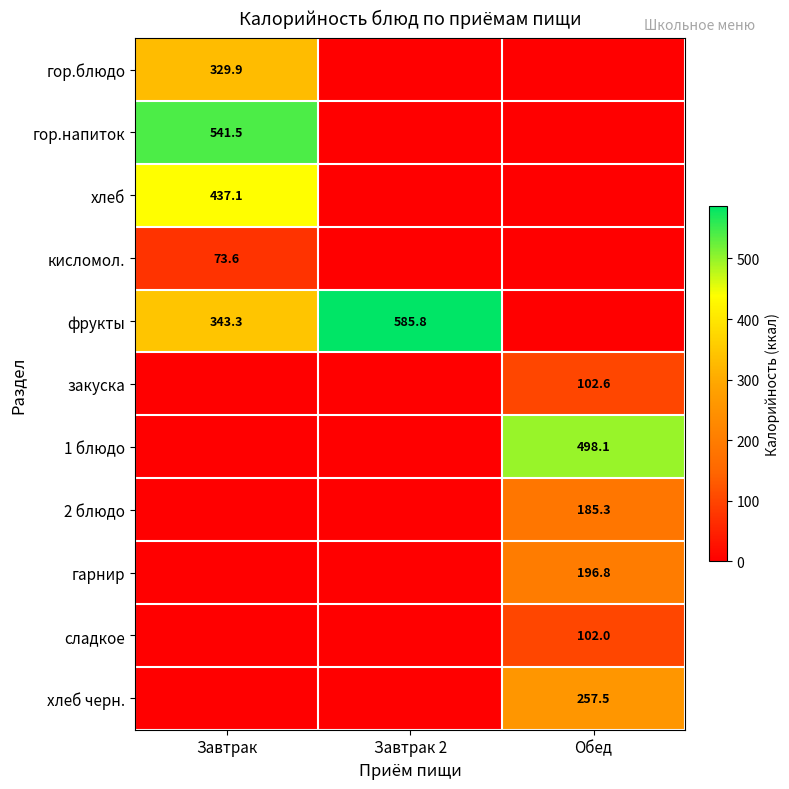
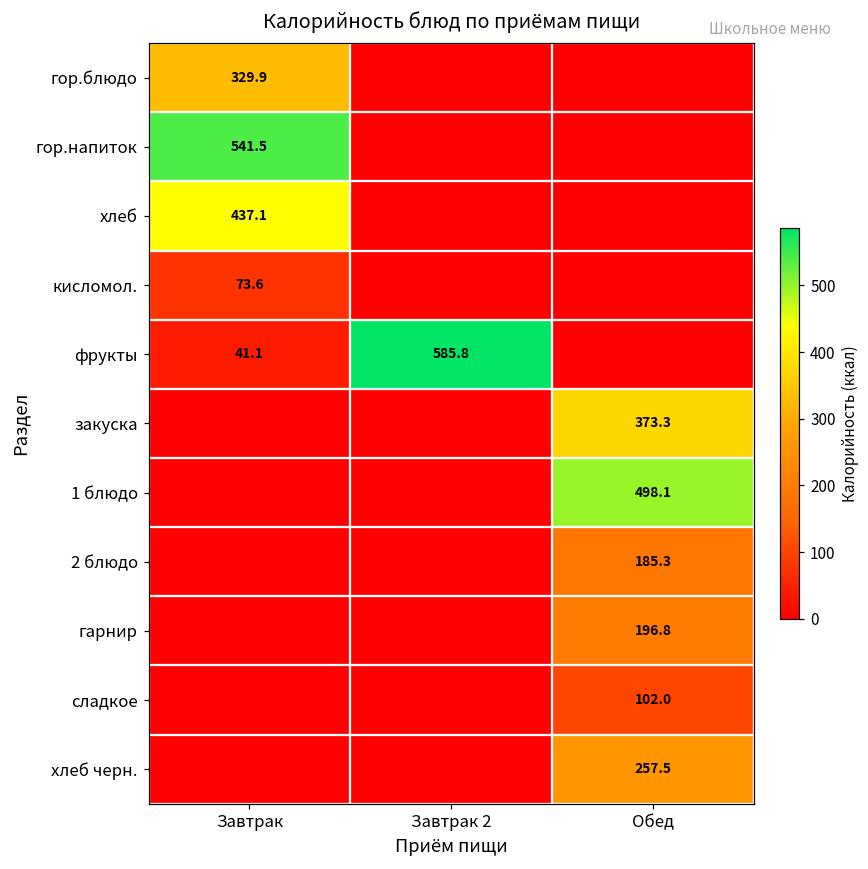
  {
    "гор.блюдо": {
      "Завтрак": 329.9
    },
    "гор.напиток": {
      "Завтрак": 541.5
    },
    "хлеб": {
      "Завтрак": 437.1
    },
    "кисломол.": {
      "Завтрак": 73.6
    },
    "фрукты": {
-     "Завтрак": 343.3,
+     "Завтрак": 41.1,
      "Завтрак 2": 585.8
    },
    "закуска": {
-     "Обед": 102.6
+     "Обед": 373.3
    },
    "1 блюдо": {
      "Обед": 498.1
    },
    "2 блюдо": {
      "Обед": 185.3
    },
    "гарнир": {
      "Обед": 196.8
    },
    "сладкое": {
      "Обед": 102.0
    },
    "хлеб черн.": {
      "Обед": 257.5
    }
  }
